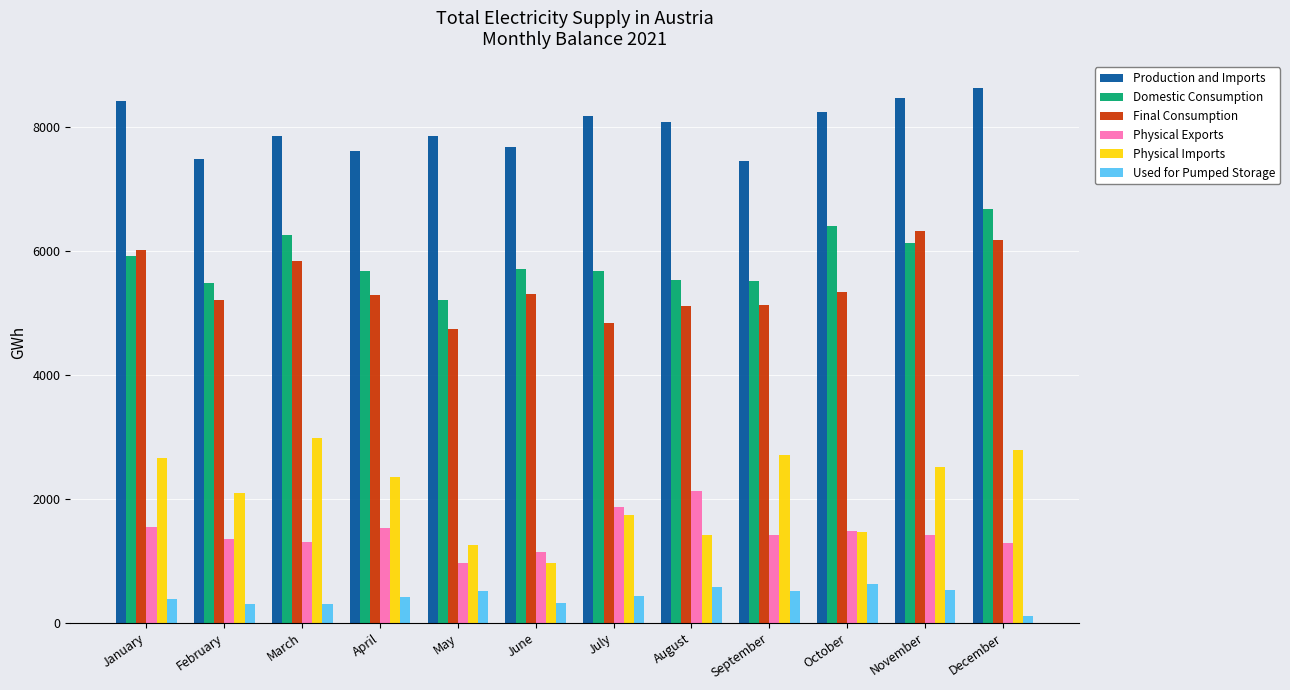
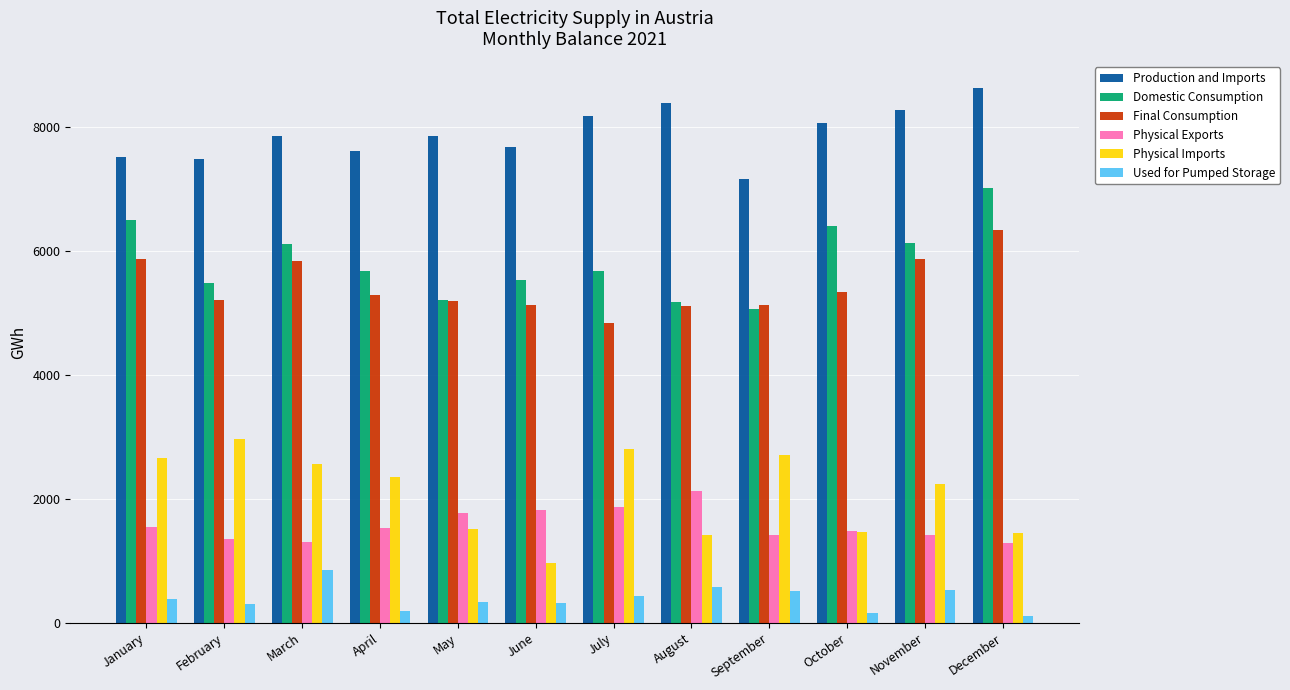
  {
    "Production and Imports": {
-     "January": 8400,
+     "January": 7500,
      "February": 7500,
      "March": 7900,
      "April": 7600,
      "May": 7900,
      "June": 7700,
      "July": 8200,
-     "August": 8100,
-     "September": 7500,
-     "October": 8300,
-     "November": 8500,
+     "August": 8400,
+     "September": 7200,
+     "October": 8100,
+     "November": 8300,
      "December": 8600
    },
    "Domestic Consumption": {
-     "January": 5900,
+     "January": 6500,
      "February": 5500,
-     "March": 6300,
+     "March": 6100,
      "April": 5700,
      "May": 5200,
-     "June": 5700,
+     "June": 5500,
      "July": 5700,
-     "August": 5500,
-     "September": 5500,
+     "August": 5200,
+     "September": 5100,
      "October": 6400,
      "November": 6100,
-     "December": 6700
+     "December": 7000
    },
    "Final Consumption": {
-     "January": 6000,
+     "January": 5900,
      "February": 5200,
      "March": 5800,
      "April": 5300,
-     "May": 4700,
-     "June": 5300,
+     "May": 5200,
+     "June": 5100,
      "July": 4800,
      "August": 5100,
      "September": 5100,
      "October": 5300,
-     "November": 6300,
-     "December": 6200
+     "November": 5900,
+     "December": 6300
    },
    "Physical Exports": {
      "January": 1500,
      "February": 1300,
      "March": 1300,
      "April": 1500,
-     "May": 1000,
-     "June": 1100,
+     "May": 1800,
+     "June": 1800,
      "July": 1900,
      "August": 2100,
      "September": 1400,
      "October": 1500,
      "November": 1400,
      "December": 1300
    },
    "Physical Imports": {
      "January": 2700,
-     "February": 2100,
-     "March": 3000,
+     "February": 3000,
+     "March": 2600,
      "April": 2300,
-     "May": 1300,
+     "May": 1500,
      "June": 1000,
-     "July": 1700,
+     "July": 2800,
      "August": 1400,
      "September": 2700,
      "October": 1500,
-     "November": 2500,
-     "December": 2800
+     "November": 2200,
+     "December": 1400
    },
    "Used for Pumped Storage": {
      "January": 400,
      "February": 300,
-     "March": 300,
-     "April": 400,
-     "May": 500,
+     "March": 800,
+     "April": 200,
+     "May": 300,
      "June": 300,
      "July": 400,
      "August": 600,
      "September": 500,
-     "October": 600,
+     "October": 200,
      "November": 500,
      "December": 100
    }
  }
